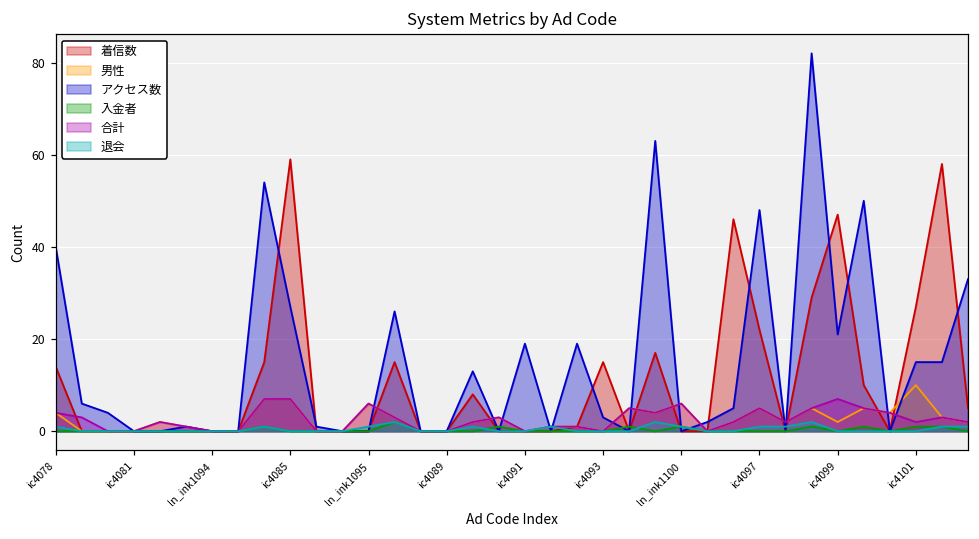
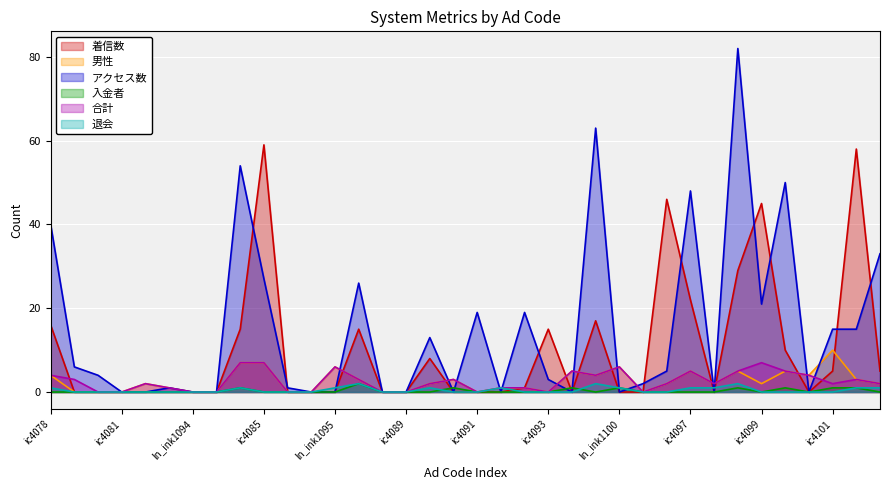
  {
    "着信数": {
-     "ic4078": 14,
+     "ic4078": 16,
      "ic4085": 59,
      "ic4093": 15,
      "ic4097": 22,
-     "ic4099": 47,
-     "ic4101": 27
+     "ic4099": 45,
+     "ic4101": 5
    },
    "男性": {
      "ic4099": 2,
      "ic4101": 10
    },
    "アクセス数": {
      "ic4078": 40,
      "ic4085": 27,
      "ic4091": 19,
      "ic4093": 3,
      "ic4097": 48,
      "ic4099": 21,
      "ic4101": 15
    },
    "入金者": {
      "ic4078": 0,
      "ic4097": 0,
      "ic4101": 1
    },
    "合計": {
      "ic4099": 7,
      "ic4101": 2
    },
    "退会": {
      "ic4078": 1,
      "ln_ink1095": 1,
      "ic4097": 1,
      "ic4101": 0
    }
  }
